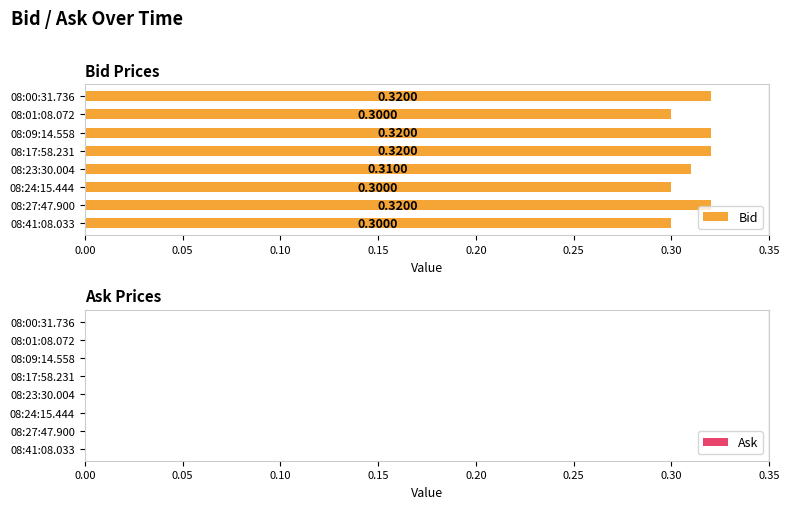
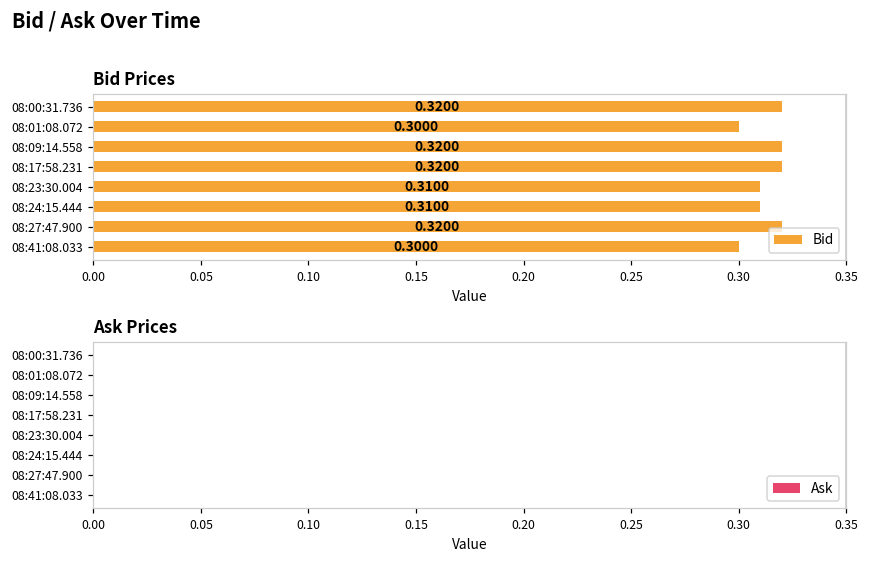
  {
    "Bid Prices": {
      "08:00:31.736": 0.3200,
      "08:01:08.072": 0.3000,
      "08:09:14.558": 0.3200,
      "08:17:58.231": 0.3200,
      "08:23:30.004": 0.3100,
-     "08:24:15.444": 0.3000,
+     "08:24:15.444": 0.3100,
      "08:27:47.900": 0.3200,
      "08:41:08.033": 0.3000
    },
    "Ask Prices": {
      "08:00:31.736": 0.000,
      "08:01:08.072": 0.000,
      "08:09:14.558": 0.000,
      "08:17:58.231": 0.000,
      "08:23:30.004": 0.000,
      "08:24:15.444": 0.000,
      "08:27:47.900": 0.000,
      "08:41:08.033": 0.000
    }
  }
